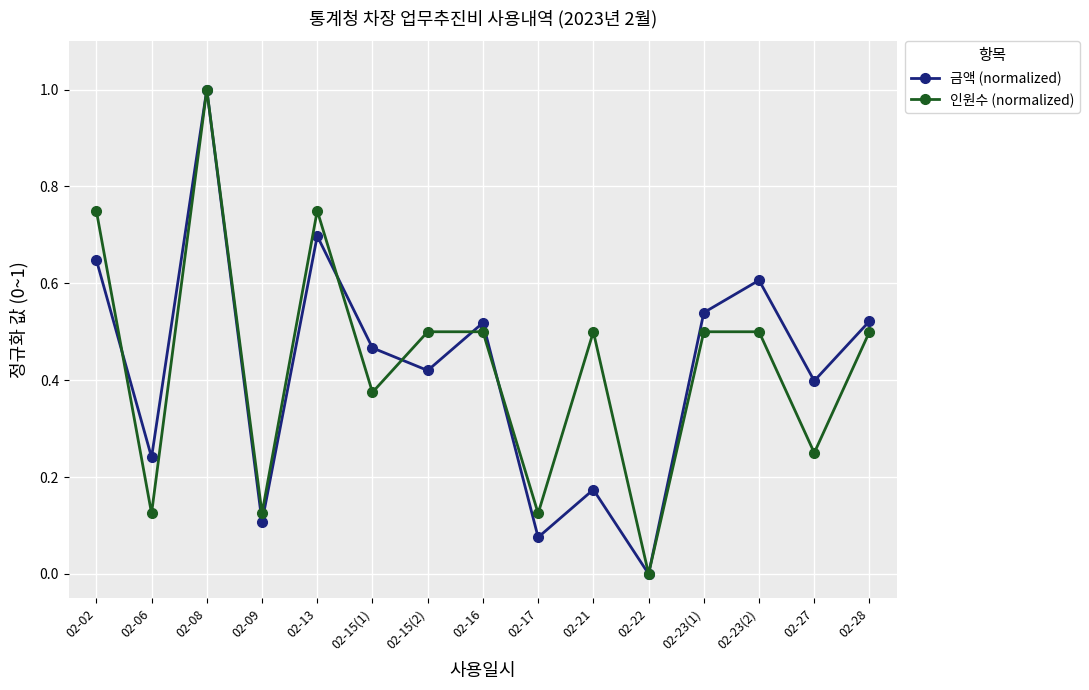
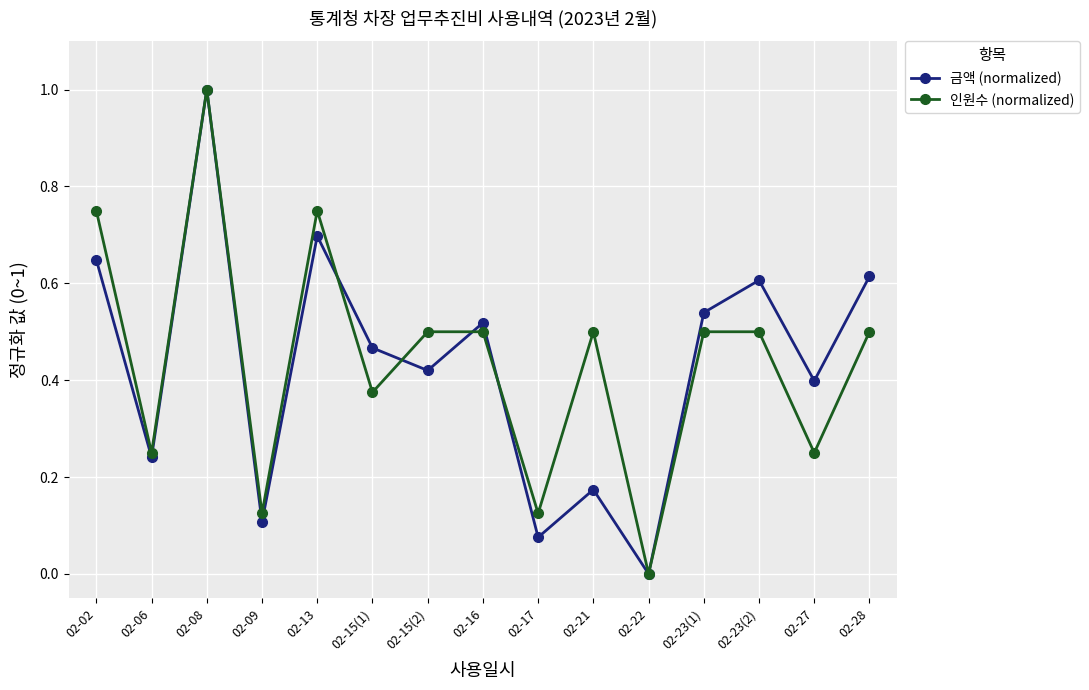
  {
    "금액 (normalized)": {
      "02-02": 0.65,
      "02-06": 0.24,
      "02-09": 0.11,
      "02-13": 0.70,
      "02-15(1)": 0.47,
      "02-15(2)": 0.42,
      "02-16": 0.52,
      "02-17": 0.08,
      "02-21": 0.17,
      "02-23(1)": 0.54,
      "02-23(2)": 0.61,
      "02-27": 0.40,
-     "02-28": 0.52
+     "02-28": 0.61
    },
    "인원수 (normalized)": {
      "02-02": 0.75,
-     "02-06": 0.13,
+     "02-06": 0.25,
      "02-09": 0.13,
      "02-13": 0.75,
      "02-15(1)": 0.38,
      "02-15(2)": 0.50,
      "02-16": 0.50,
      "02-17": 0.13,
      "02-21": 0.50,
      "02-23(1)": 0.50,
      "02-23(2)": 0.50,
      "02-27": 0.25,
      "02-28": 0.50
    }
  }
